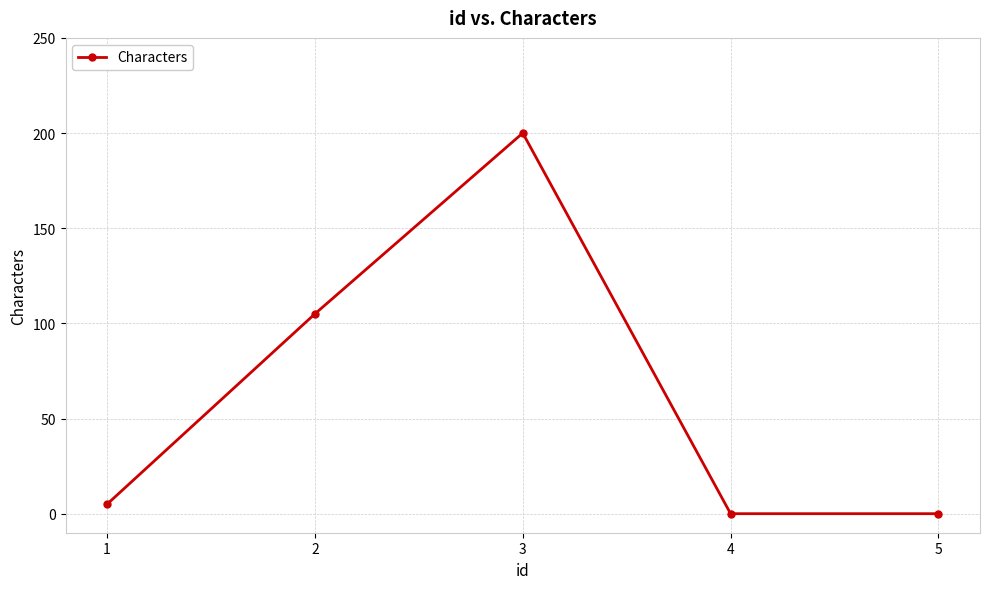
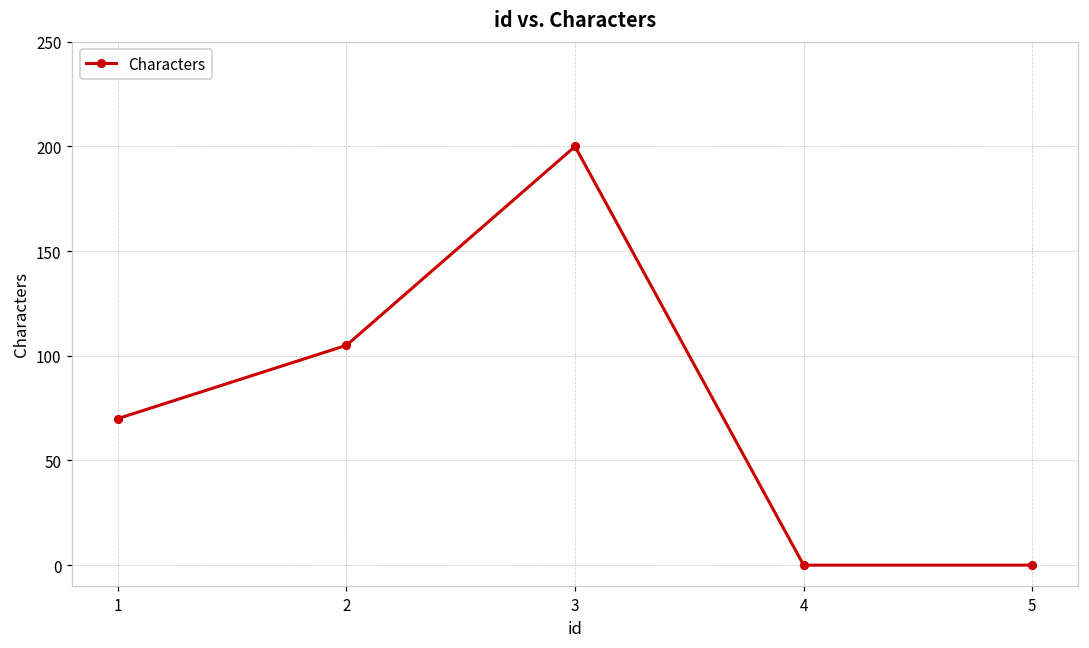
  {
-   "1": 5,
+   "1": 70,
    "2": 105,
    "3": 200,
    "4": 0,
    "5": 0
  }
